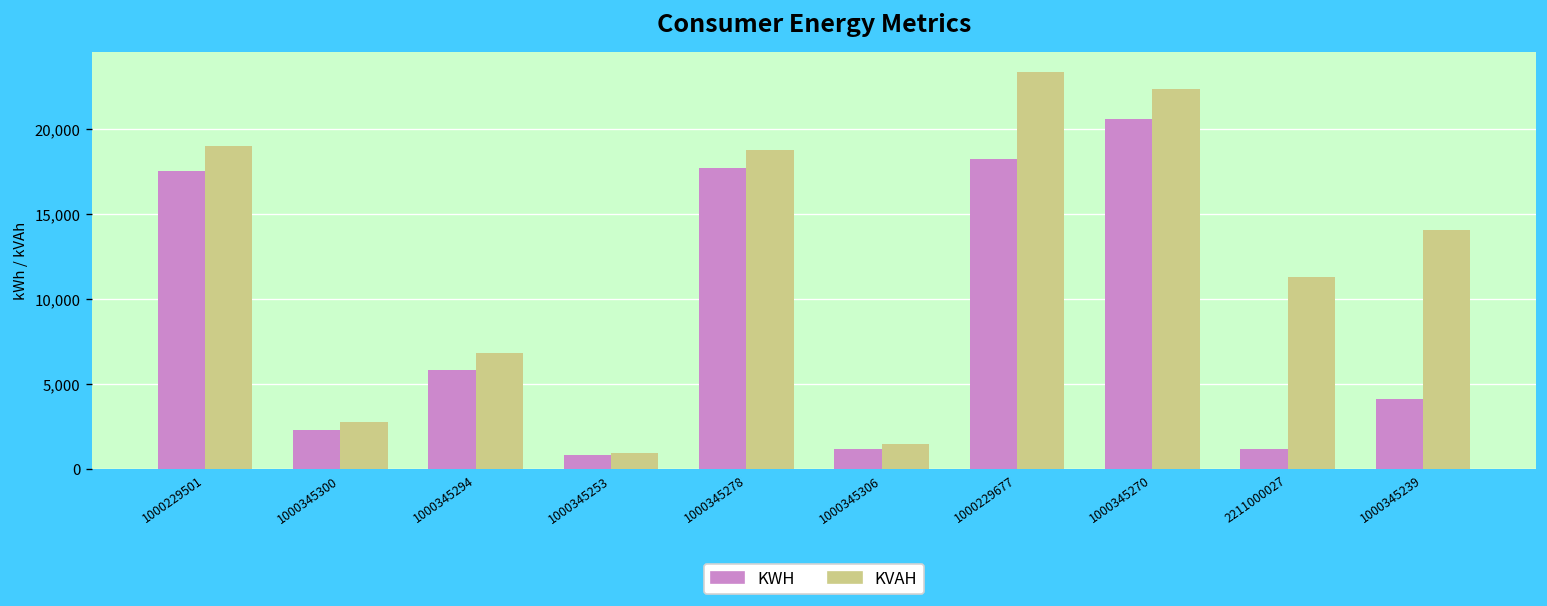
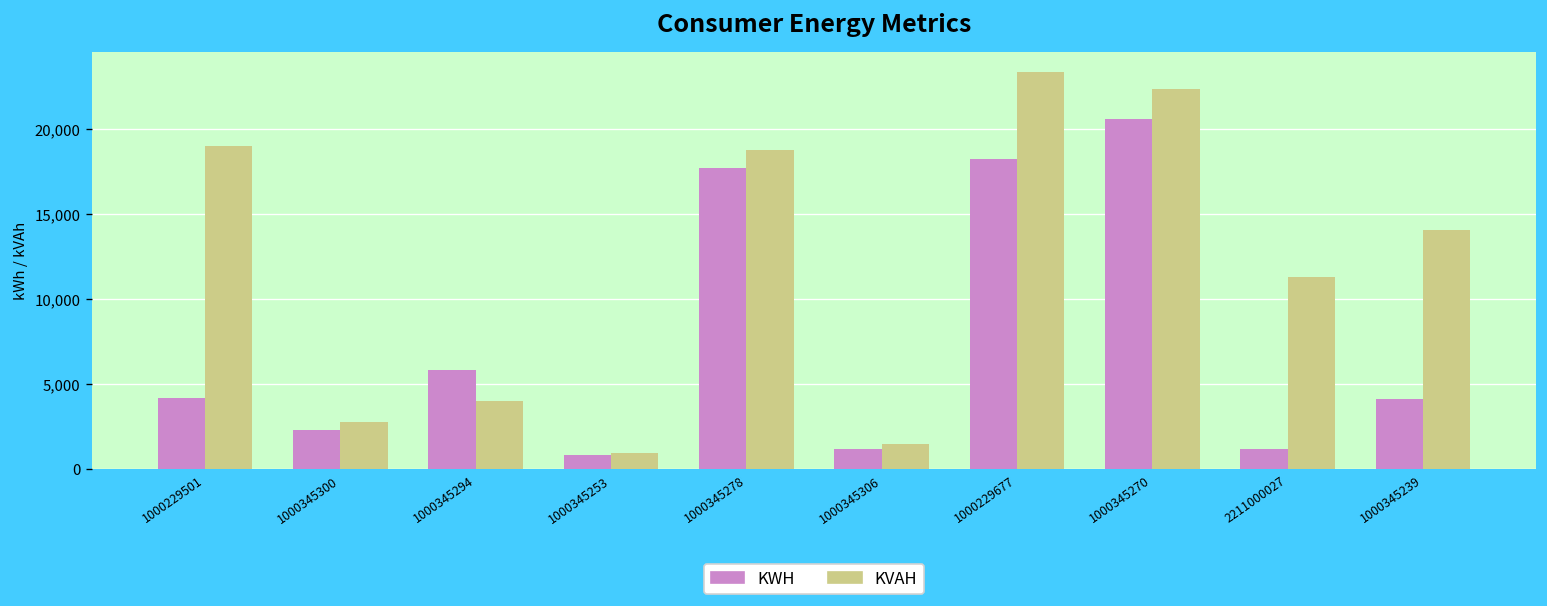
  {
    "KWH": {
-     "1000229501": "17,500",
+     "1000229501": "4,200",
      "1000345300": "2,300",
      "1000345294": "5,800",
      "1000345253": "800",
      "1000345278": "17,700",
      "1000345306": "1,200",
      "1000229677": "18,300",
      "1000345270": "20,600",
      "2211000027": "1,200",
      "1000345239": "4,100"
    },
    "KVAH": {
      "1000229501": "19,000",
      "1000345300": "2,700",
-     "1000345294": "6,800",
+     "1000345294": "4,000",
      "1000345253": "1,000",
      "1000345278": "18,800",
      "1000345306": "1,400",
      "1000229677": "23,400",
      "1000345270": "22,400",
      "2211000027": "11,300",
      "1000345239": "14,100"
    }
  }
